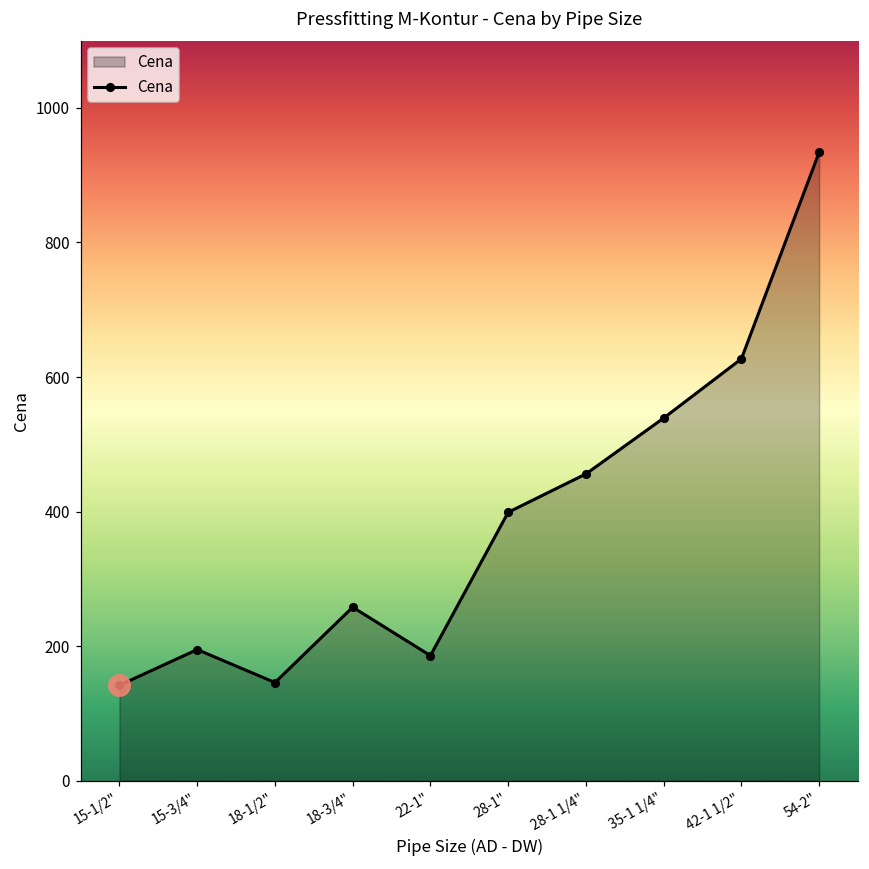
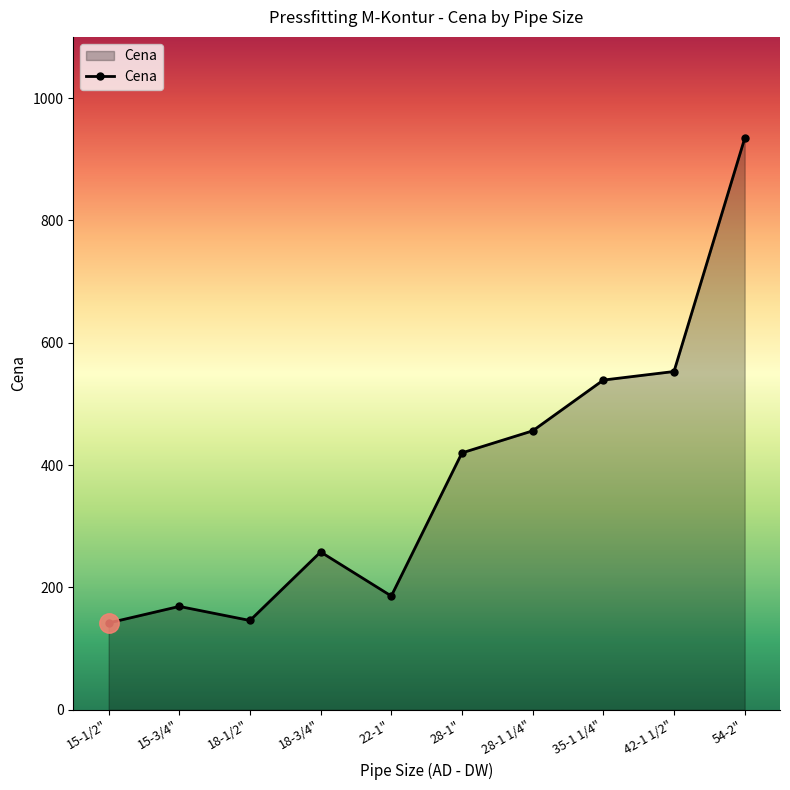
  {
    "Cena": {
-     "15-3/4\"": 200,
+     "15-3/4\"": 170,
      "18-1/2\"": 150,
      "18-3/4\"": 260,
      "22-1\"": 190,
-     "28-1\"": 400,
+     "28-1\"": 420,
      "28-1 1/4\"": 460,
      "35-1 1/4\"": 540,
-     "42-1 1/2\"": 630,
+     "42-1 1/2\"": 550,
      "54-2\"": 930
    }
  }
